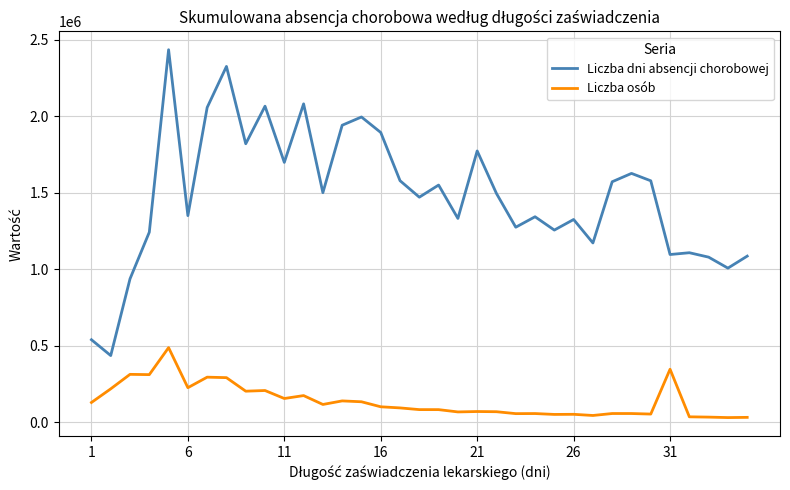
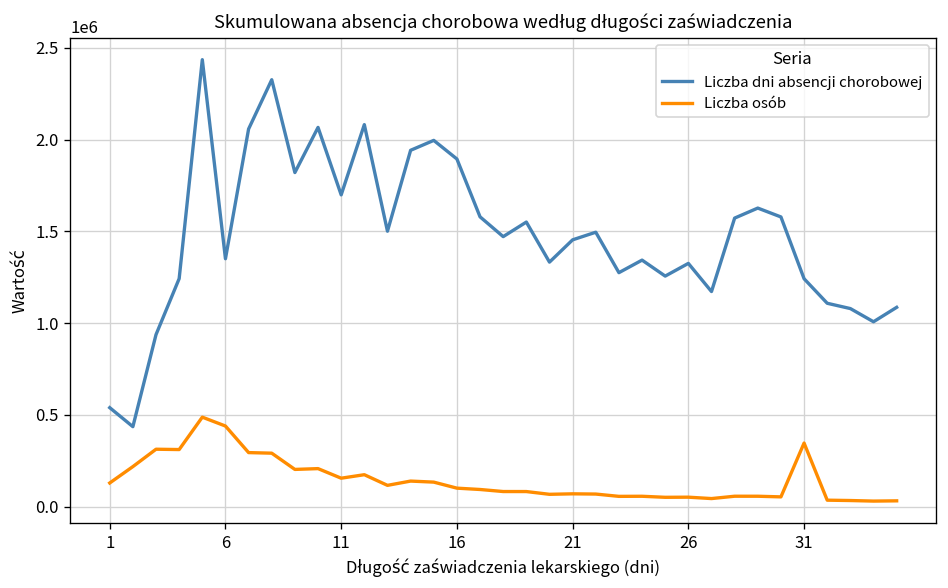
  {
    "Liczba dni absencji chorobowej": {
      "1": 540000,
      "6": 1350000,
      "11": 1700000,
      "16": 1890000,
-     "21": 1770000,
+     "21": 1450000,
      "26": 1330000,
-     "31": 1100000
+     "31": 1240000
    },
    "Liczba osób": {
      "1": 130000,
-     "6": 230000,
+     "6": 440000,
      "11": 150000,
      "16": 100000,
      "21": 70000,
      "26": 50000,
      "31": 350000
    }
  }
